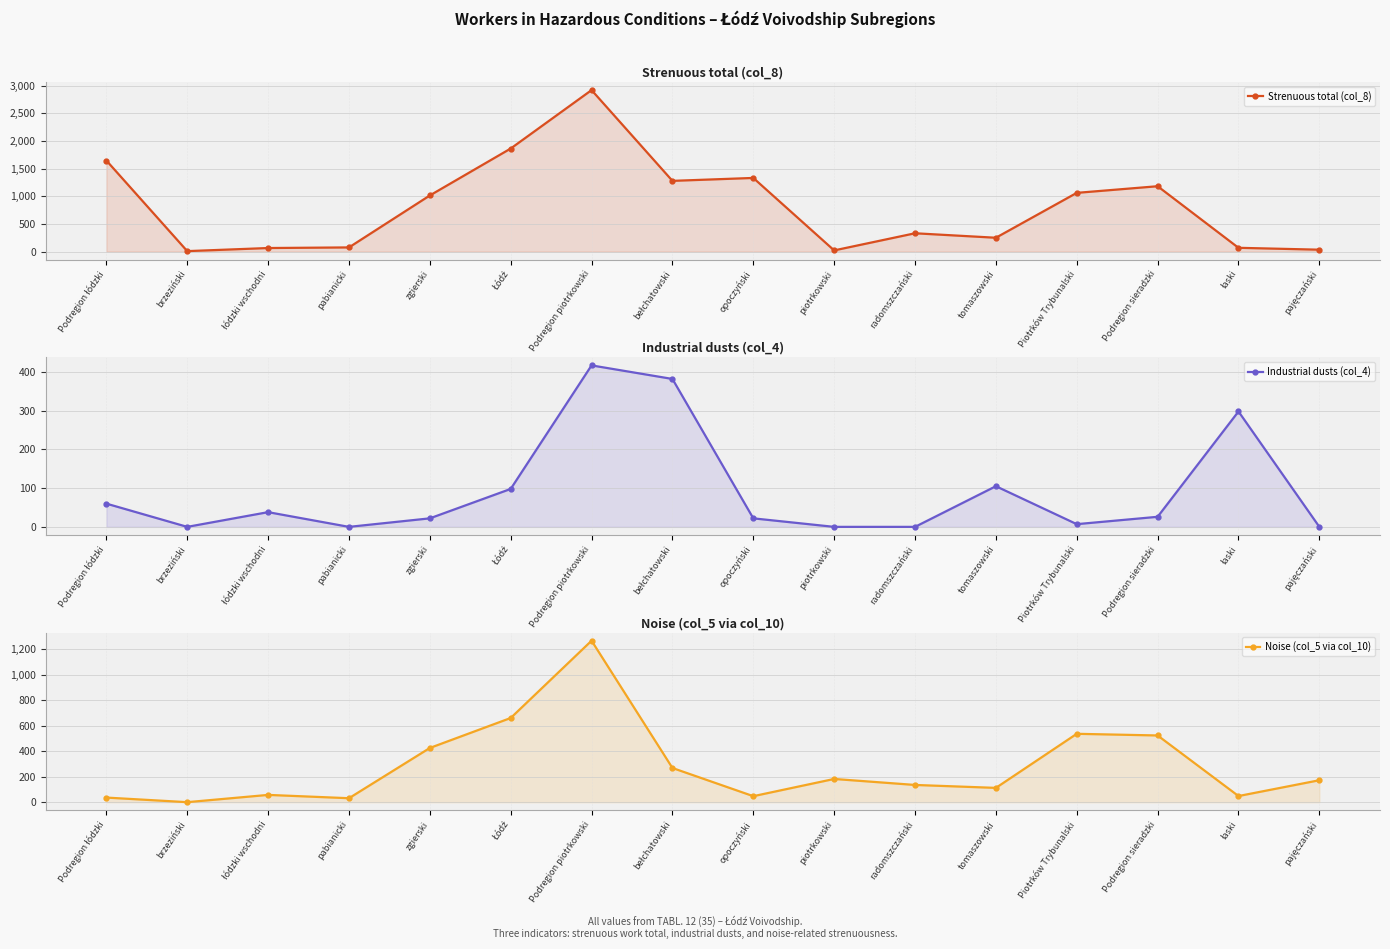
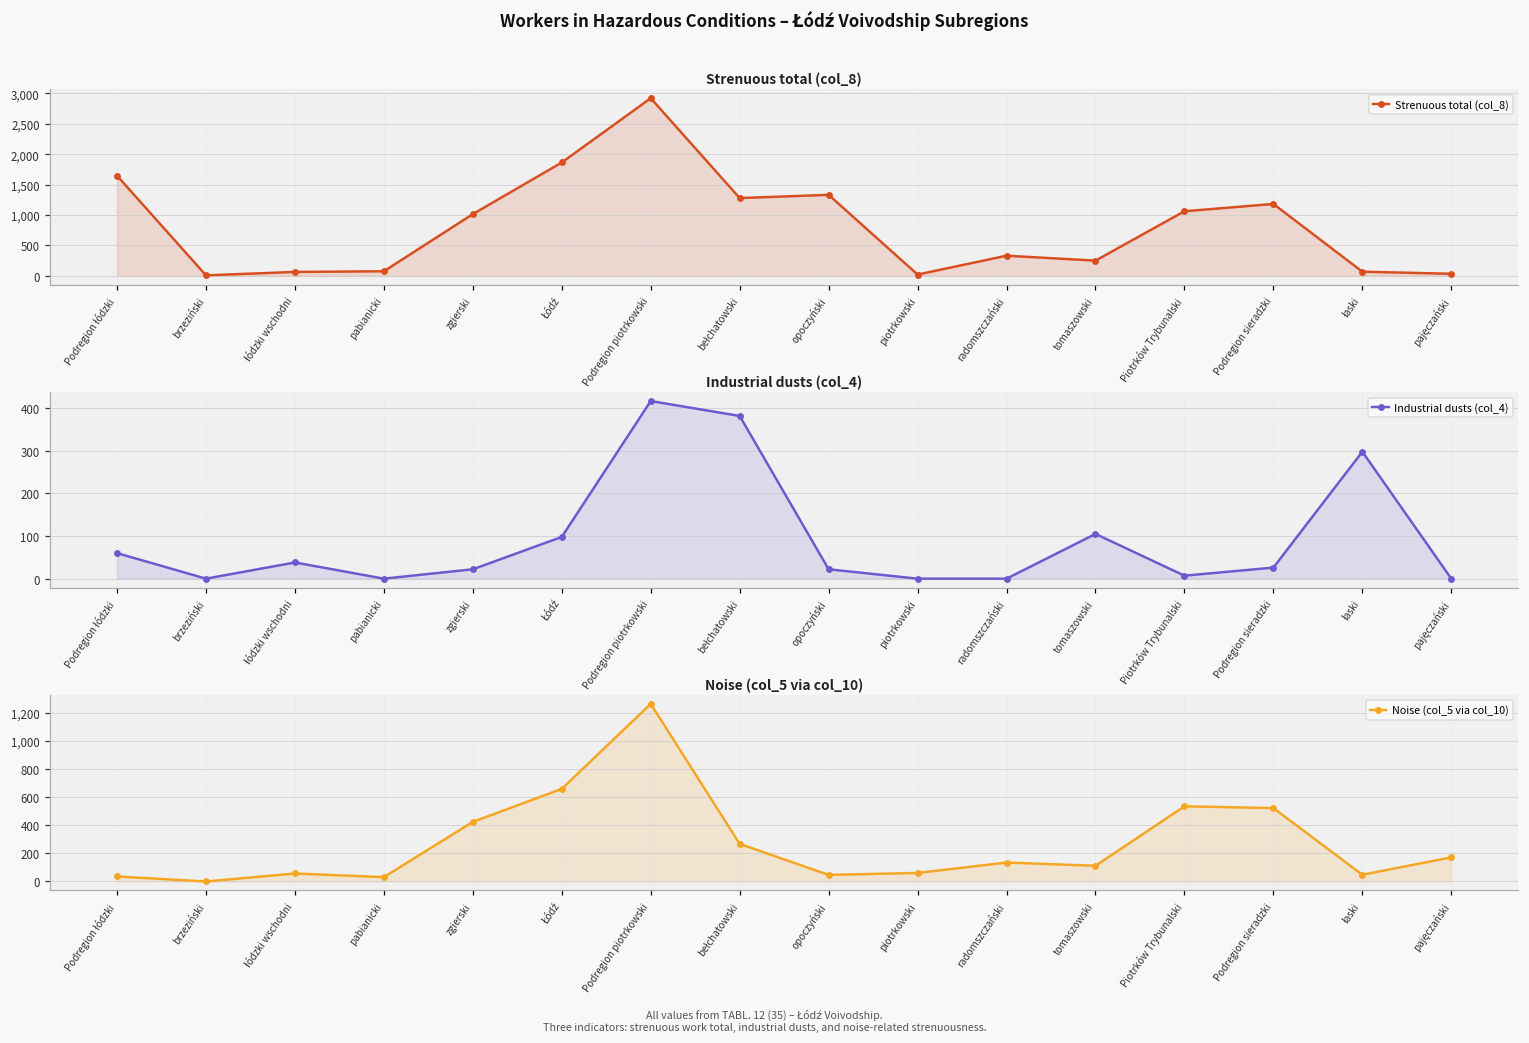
  {
    "Strenuous total (col_8)": {
      "Podregion łódzki": "1,600",
      "brzeziński": "0",
      "łódzki wschodni": "100",
      "pabianicki": "100",
      "zgierski": "1,000",
      "Łódź": "1,900",
      "Podregion piotrkowski": "2,900",
      "bełchatowski": "1,300",
      "opoczyński": "1,300",
      "piotrkowski": "0",
      "radomszczański": "300",
      "tomaszowski": "300",
      "Piotrków Trybunalski": "1,100",
      "Podregion sieradzki": "1,200",
      "łaski": "100",
      "pajęczański": "0"
    },
    "Industrial dusts (col_4)": {
      "Podregion łódzki": "60",
      "brzeziński": "0",
      "łódzki wschodni": "40",
      "pabianicki": "0",
      "zgierski": "20",
      "Łódź": "100",
      "Podregion piotrkowski": "420",
      "bełchatowski": "380",
      "opoczyński": "20",
      "piotrkowski": "0",
      "radomszczański": "0",
      "tomaszowski": "110",
      "Piotrków Trybunalski": "10",
      "Podregion sieradzki": "30",
      "łaski": "300",
      "pajęczański": "0"
    },
    "Noise (col_5 via col_10)": {
      "Podregion łódzki": "40",
      "brzeziński": "0",
      "łódzki wschodni": "60",
      "pabianicki": "30",
      "zgierski": "430",
      "Łódź": "660",
      "Podregion piotrkowski": "1,270",
      "bełchatowski": "270",
      "opoczyński": "50",
-     "piotrkowski": "180",
+     "piotrkowski": "60",
      "radomszczański": "140",
      "tomaszowski": "110",
      "Piotrków Trybunalski": "540",
      "Podregion sieradzki": "520",
      "łaski": "50",
      "pajęczański": "170"
    }
  }
